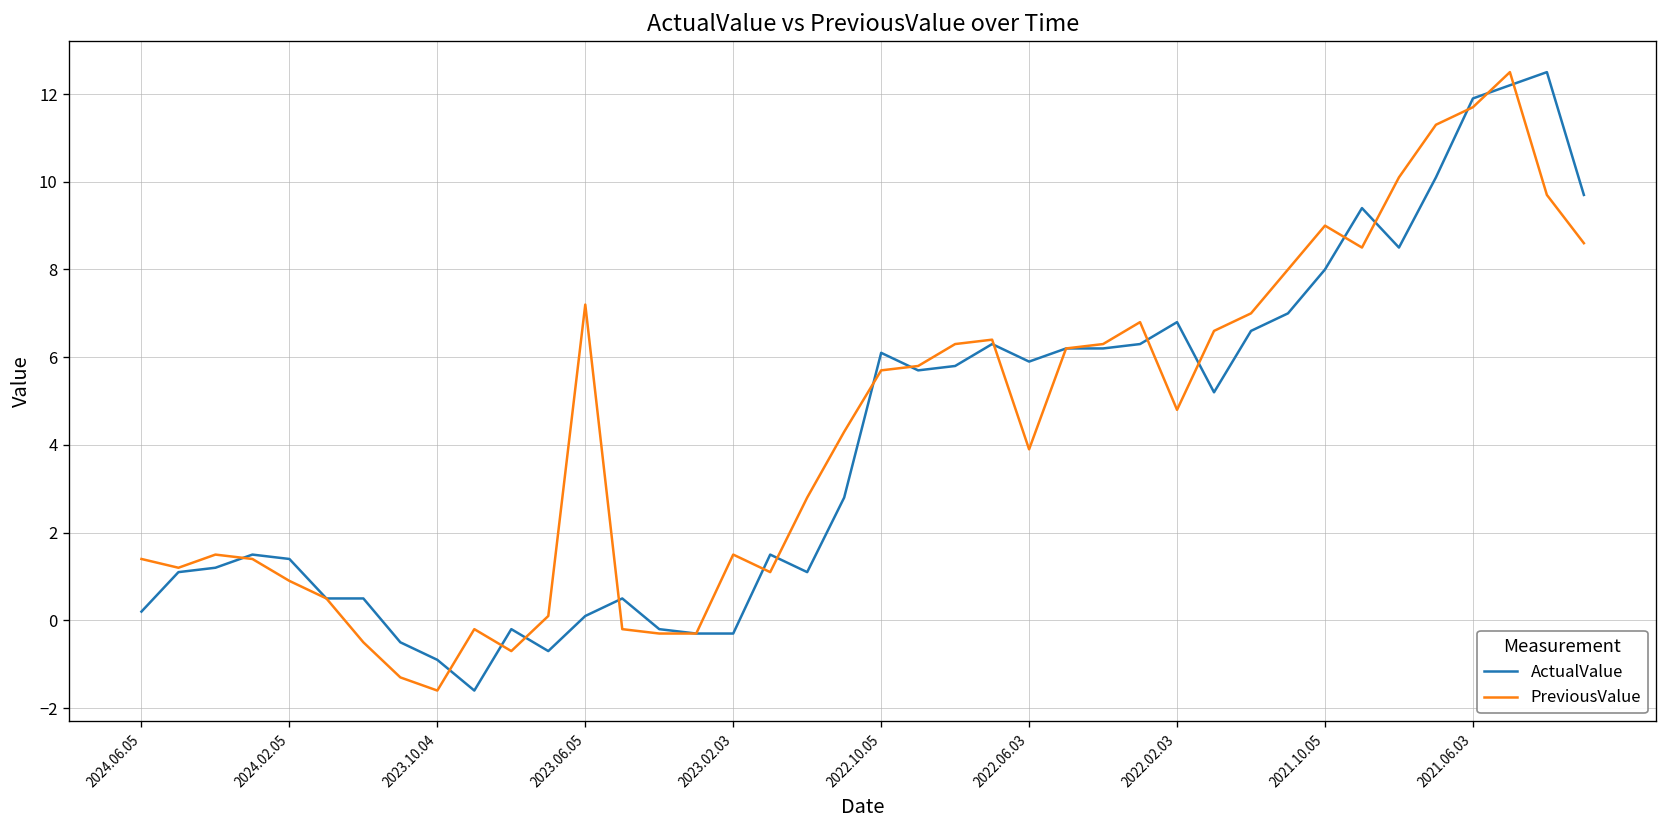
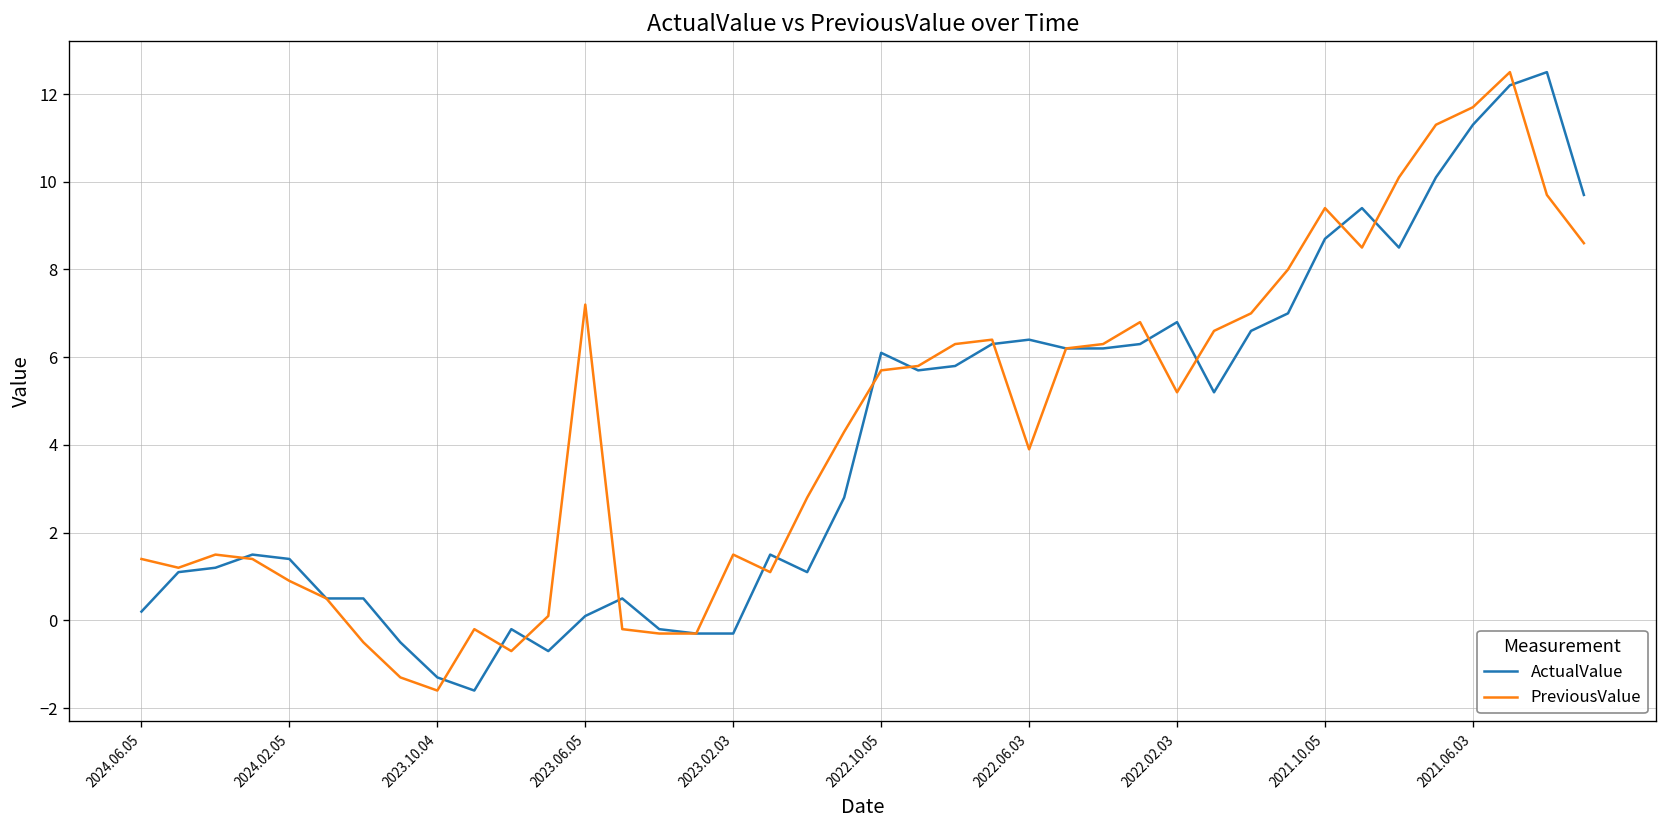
  {
    "ActualValue": {
      "2024.06.05": 0.2,
      "2024.02.05": 1.4,
-     "2023.10.04": -0.9,
+     "2023.10.04": -1.3,
      "2023.06.05": 0.1,
      "2023.02.03": -0.3,
      "2022.10.05": 6.1,
-     "2022.06.03": 5.9,
+     "2022.06.03": 6.4,
      "2022.02.03": 6.8,
-     "2021.10.05": 8.0,
-     "2021.06.03": 11.9
+     "2021.10.05": 8.7,
+     "2021.06.03": 11.3
    },
    "PreviousValue": {
      "2024.06.05": 1.4,
      "2024.02.05": 0.9,
      "2023.10.04": -1.6,
      "2023.06.05": 7.2,
      "2023.02.03": 1.5,
      "2022.10.05": 5.7,
      "2022.06.03": 3.9,
-     "2022.02.03": 4.8,
-     "2021.10.05": 9.0,
+     "2022.02.03": 5.2,
+     "2021.10.05": 9.4,
      "2021.06.03": 11.7
    }
  }
